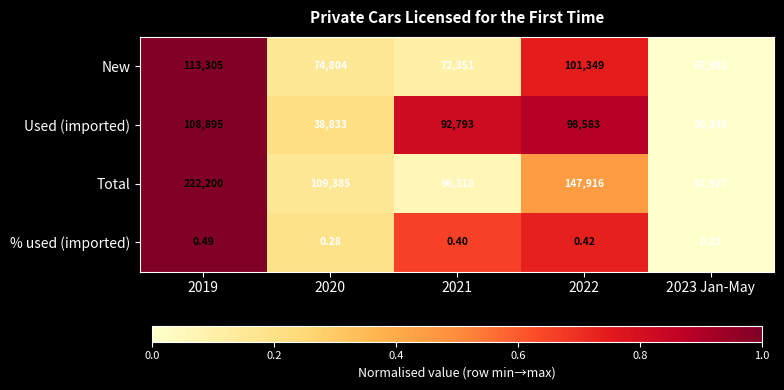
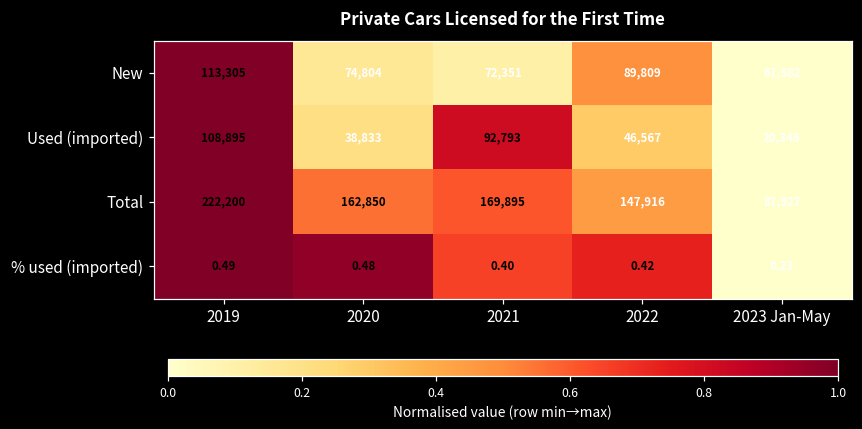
  {
    "New": {
      "2019": "113,305",
      "2020": "74,804",
      "2021": "72,351",
-     "2022": "101,349",
+     "2022": "89,809",
      "2023 Jan-May": "67,582"
    },
    "Used (imported)": {
      "2019": "108,895",
      "2020": "38,833",
      "2021": "92,793",
-     "2022": "98,583",
+     "2022": "46,567",
      "2023 Jan-May": "20,345"
    },
    "Total": {
      "2019": "222,200",
-     "2020": "109,385",
-     "2021": "96,318",
+     "2020": "162,850",
+     "2021": "169,895",
      "2022": "147,916",
      "2023 Jan-May": "87,927"
    },
    "% used (imported)": {
      "2019": "0.49",
-     "2020": "0.28",
+     "2020": "0.48",
      "2021": "0.40",
      "2022": "0.42",
      "2023 Jan-May": "0.23"
    }
  }
